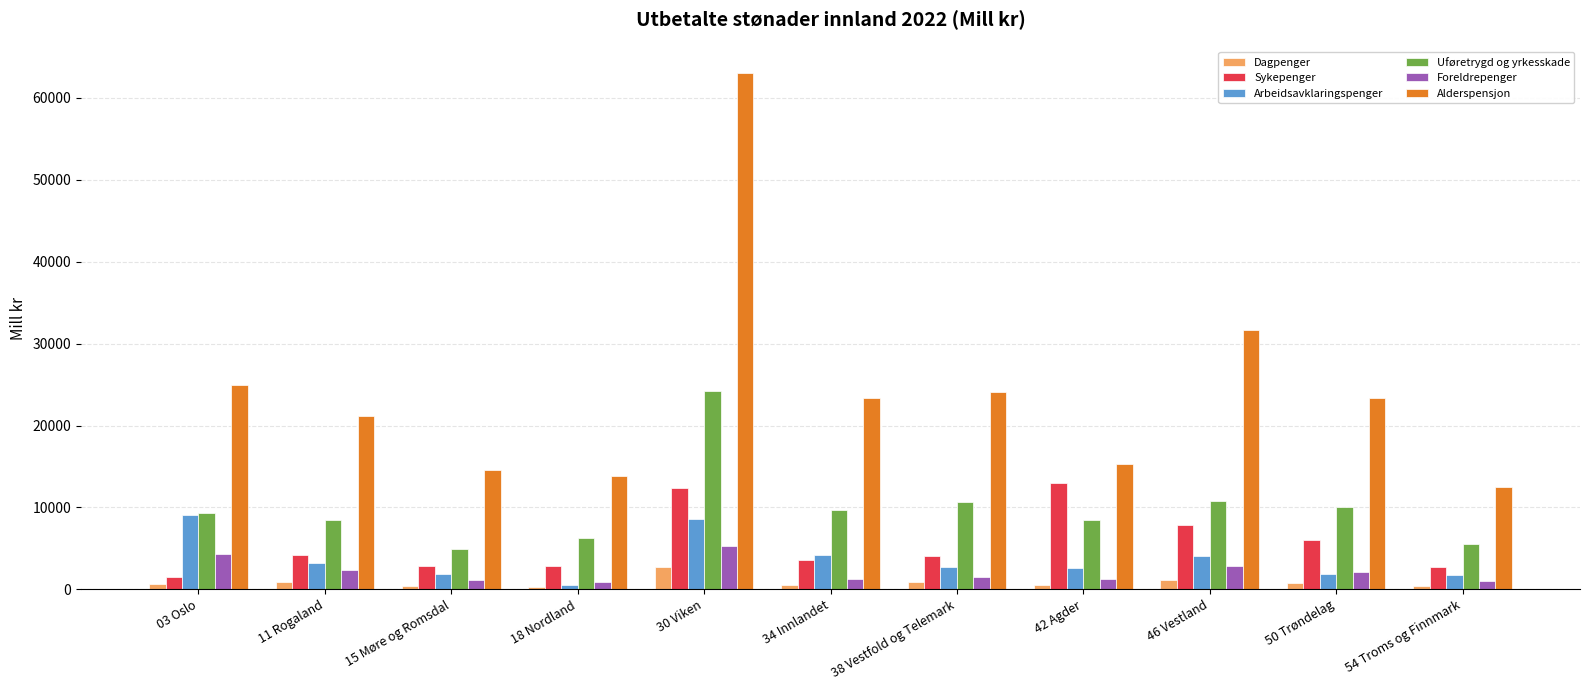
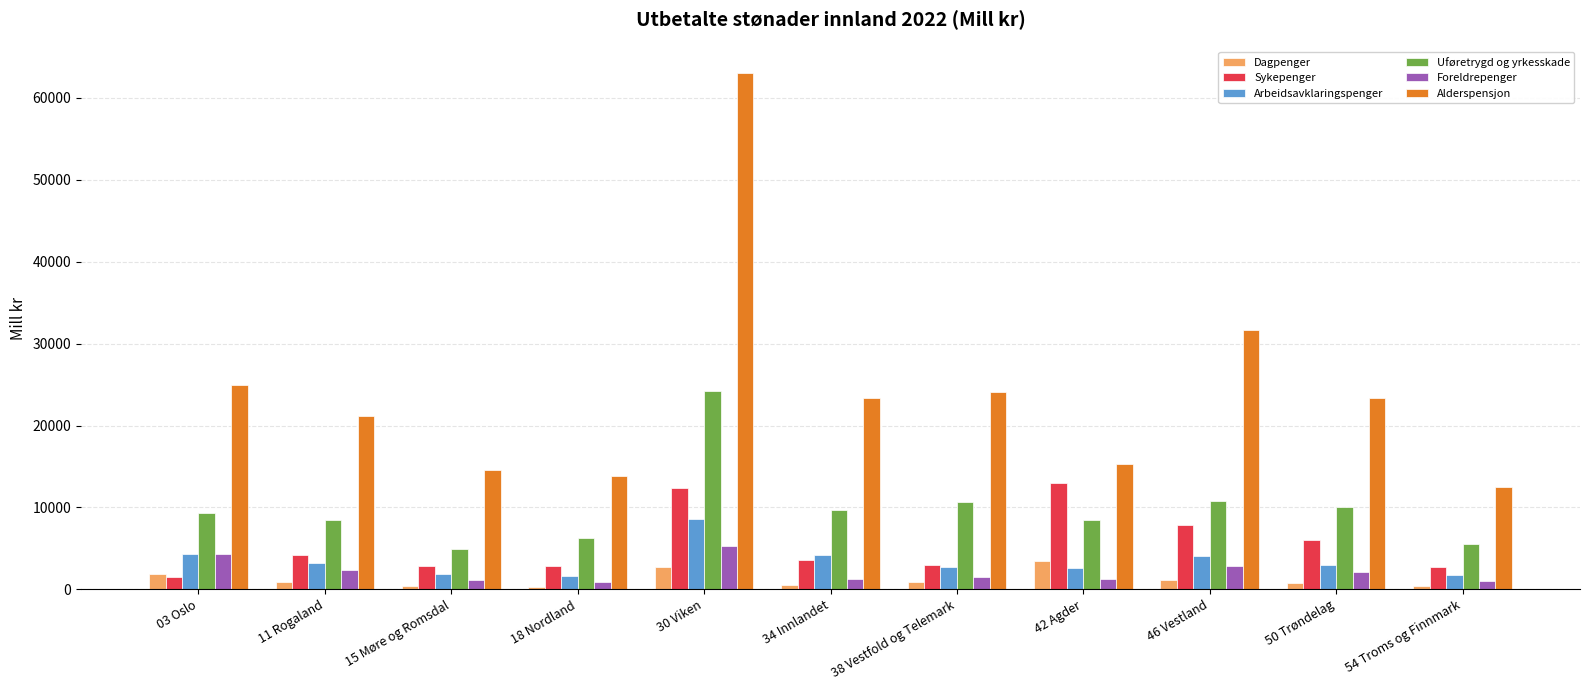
  {
    "Dagpenger": {
-     "03 Oslo": 1000,
+     "03 Oslo": 2000,
      "11 Rogaland": 1000,
      "15 Møre og Romsdal": 0,
      "18 Nordland": 0,
      "30 Viken": 3000,
      "34 Innlandet": 0,
      "38 Vestfold og Telemark": 1000,
-     "42 Agder": 1000,
+     "42 Agder": 3000,
      "46 Vestland": 1000,
      "50 Trøndelag": 1000,
      "54 Troms og Finnmark": 0
    },
    "Sykepenger": {
      "03 Oslo": 1000,
      "11 Rogaland": 4000,
      "15 Møre og Romsdal": 3000,
      "18 Nordland": 3000,
      "30 Viken": 12000,
      "34 Innlandet": 4000,
-     "38 Vestfold og Telemark": 4000,
+     "38 Vestfold og Telemark": 3000,
      "42 Agder": 13000,
      "46 Vestland": 8000,
      "50 Trøndelag": 6000,
      "54 Troms og Finnmark": 3000
    },
    "Arbeidsavklaringspenger": {
-     "03 Oslo": 9000,
+     "03 Oslo": 4000,
      "11 Rogaland": 3000,
      "15 Møre og Romsdal": 2000,
-     "18 Nordland": 0,
+     "18 Nordland": 2000,
      "30 Viken": 9000,
      "34 Innlandet": 4000,
      "38 Vestfold og Telemark": 3000,
      "42 Agder": 3000,
      "46 Vestland": 4000,
-     "50 Trøndelag": 2000,
+     "50 Trøndelag": 3000,
      "54 Troms og Finnmark": 2000
    },
    "Uføretrygd og yrkesskade": {
      "03 Oslo": 9000,
      "11 Rogaland": 9000,
      "15 Møre og Romsdal": 5000,
      "18 Nordland": 6000,
      "30 Viken": 24000,
      "34 Innlandet": 10000,
      "38 Vestfold og Telemark": 11000,
      "42 Agder": 8000,
      "46 Vestland": 11000,
      "50 Trøndelag": 10000,
      "54 Troms og Finnmark": 5000
    },
    "Foreldrepenger": {
      "03 Oslo": 4000,
      "11 Rogaland": 2000,
      "15 Møre og Romsdal": 1000,
      "18 Nordland": 1000,
      "30 Viken": 5000,
      "34 Innlandet": 1000,
      "38 Vestfold og Telemark": 1000,
      "42 Agder": 1000,
      "46 Vestland": 3000,
      "50 Trøndelag": 2000,
      "54 Troms og Finnmark": 1000
    },
    "Alderspensjon": {
      "03 Oslo": 25000,
      "11 Rogaland": 21000,
      "15 Møre og Romsdal": 15000,
      "18 Nordland": 14000,
      "30 Viken": 63000,
      "34 Innlandet": 23000,
      "38 Vestfold og Telemark": 24000,
      "42 Agder": 15000,
      "46 Vestland": 32000,
      "50 Trøndelag": 23000,
      "54 Troms og Finnmark": 12000
    }
  }
